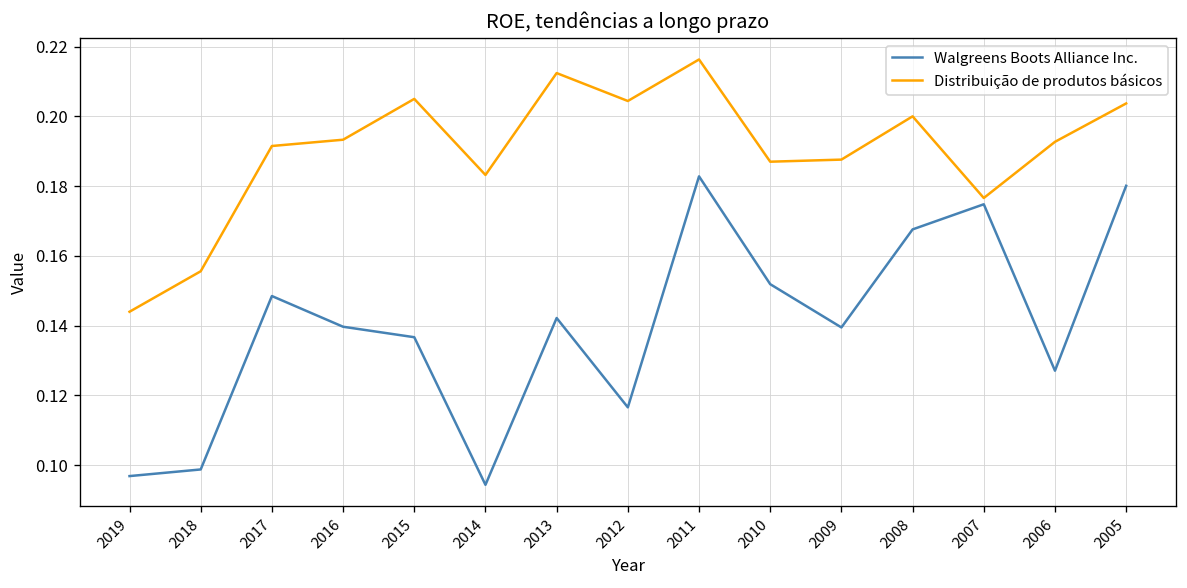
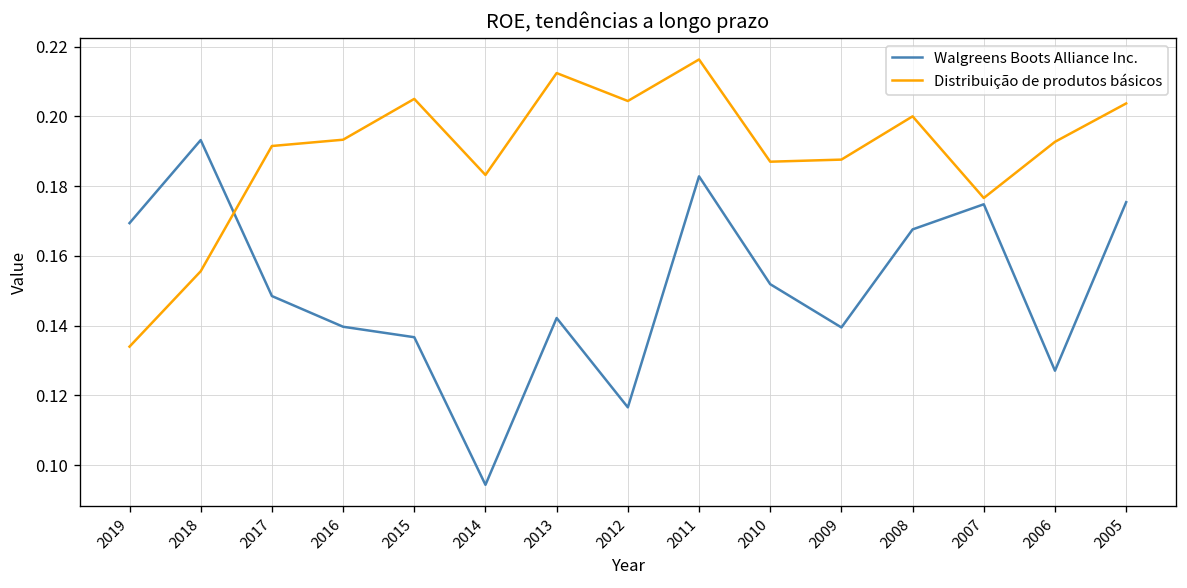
  {
    "Walgreens Boots Alliance Inc.": {
-     "2019": 0.097,
-     "2018": 0.099,
+     "2019": 0.169,
+     "2018": 0.193,
      "2017": 0.149,
      "2016": 0.140,
      "2015": 0.137,
      "2014": 0.094,
      "2013": 0.142,
      "2012": 0.117,
      "2011": 0.183,
      "2010": 0.152,
      "2009": 0.140,
      "2008": 0.168,
      "2007": 0.175,
      "2006": 0.127,
-     "2005": 0.180
+     "2005": 0.175
    },
    "Distribuição de produtos básicos": {
-     "2019": 0.144,
+     "2019": 0.134,
      "2018": 0.156,
      "2017": 0.192,
      "2016": 0.193,
      "2015": 0.205,
      "2014": 0.183,
      "2013": 0.212,
      "2012": 0.204,
      "2011": 0.216,
      "2010": 0.187,
      "2009": 0.188,
      "2008": 0.200,
      "2007": 0.177,
      "2006": 0.193,
      "2005": 0.204
    }
  }
